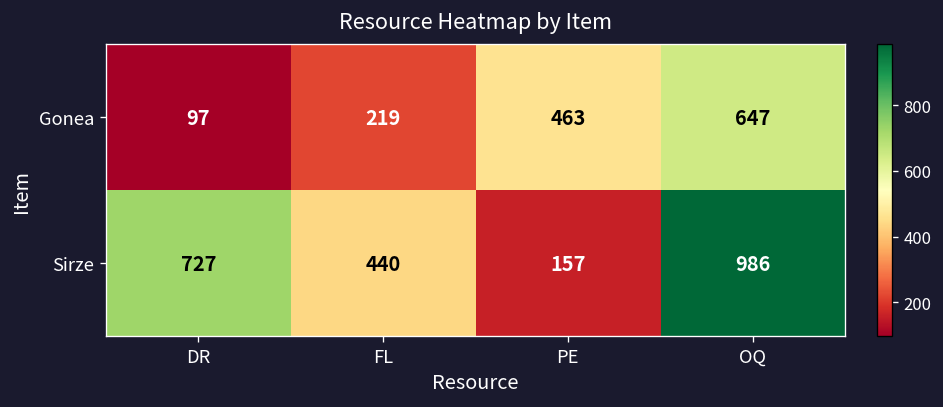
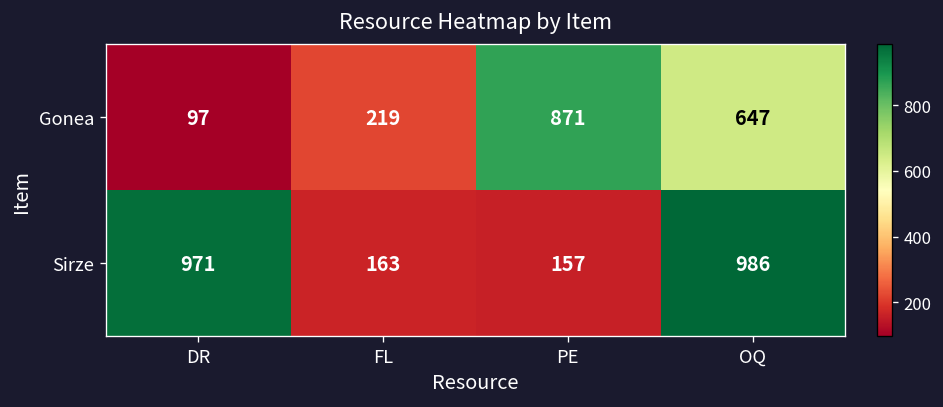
  {
    "Gonea": {
      "DR": 97,
      "FL": 219,
-     "PE": 463,
+     "PE": 871,
      "OQ": 647
    },
    "Sirze": {
-     "DR": 727,
-     "FL": 440,
+     "DR": 971,
+     "FL": 163,
      "PE": 157,
      "OQ": 986
    }
  }
